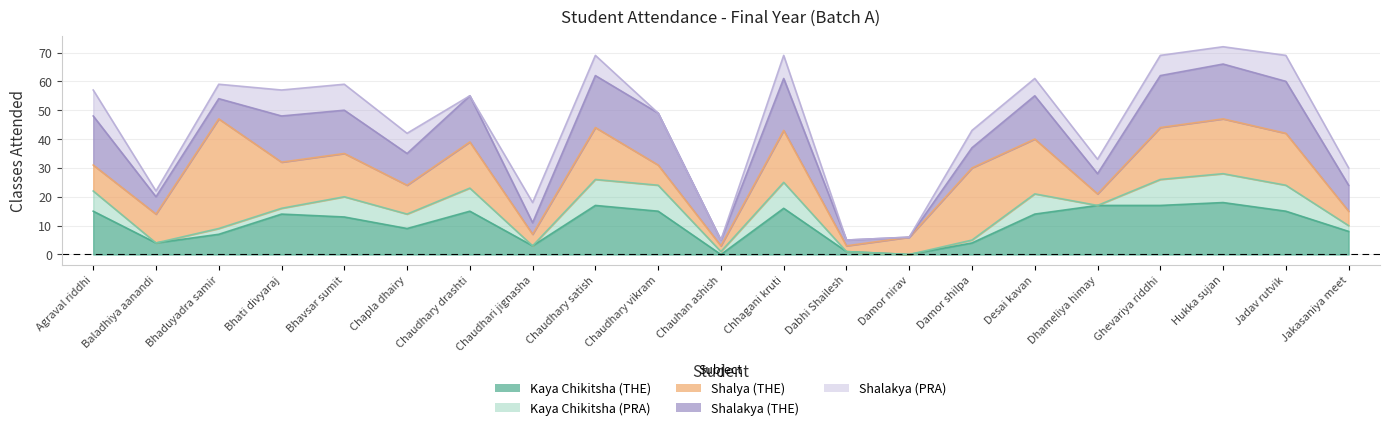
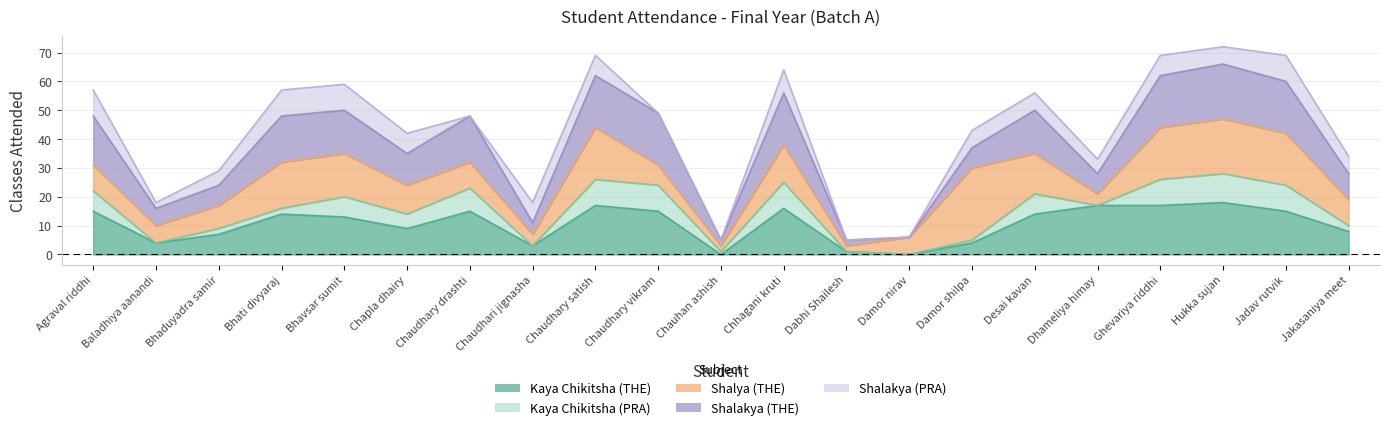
  {
    "Shalya (THE)": {
      "Agraval riddhi": 9,
-     "Baladhiya aanandi": 10,
-     "Bhaduyadra samir": 38,
+     "Baladhiya aanandi": 6,
+     "Bhaduyadra samir": 8,
      "Bhati divyaraj": 16,
      "Bhavsar sumit": 15,
      "Chapla dhairy": 10,
-     "Chaudhary drashti": 16,
+     "Chaudhary drashti": 9,
      "Chaudhari jignasha": 4,
      "Chaudhary satish": 18,
      "Chaudhary vikram": 7,
      "Chauhan ashish": 2,
-     "Chhagani kruti": 18,
+     "Chhagani kruti": 13,
      "Dabhi Shailesh": 2,
      "Damor shilpa": 25,
-     "Desai kavan": 19,
+     "Desai kavan": 14,
      "Dhameliya himay": 4,
      "Ghevariya riddhi": 18,
      "Hukka sujan": 19,
      "Jadav rutvik": 18,
-     "Jakasaniya meet": 5
+     "Jakasaniya meet": 9
    }
  }
